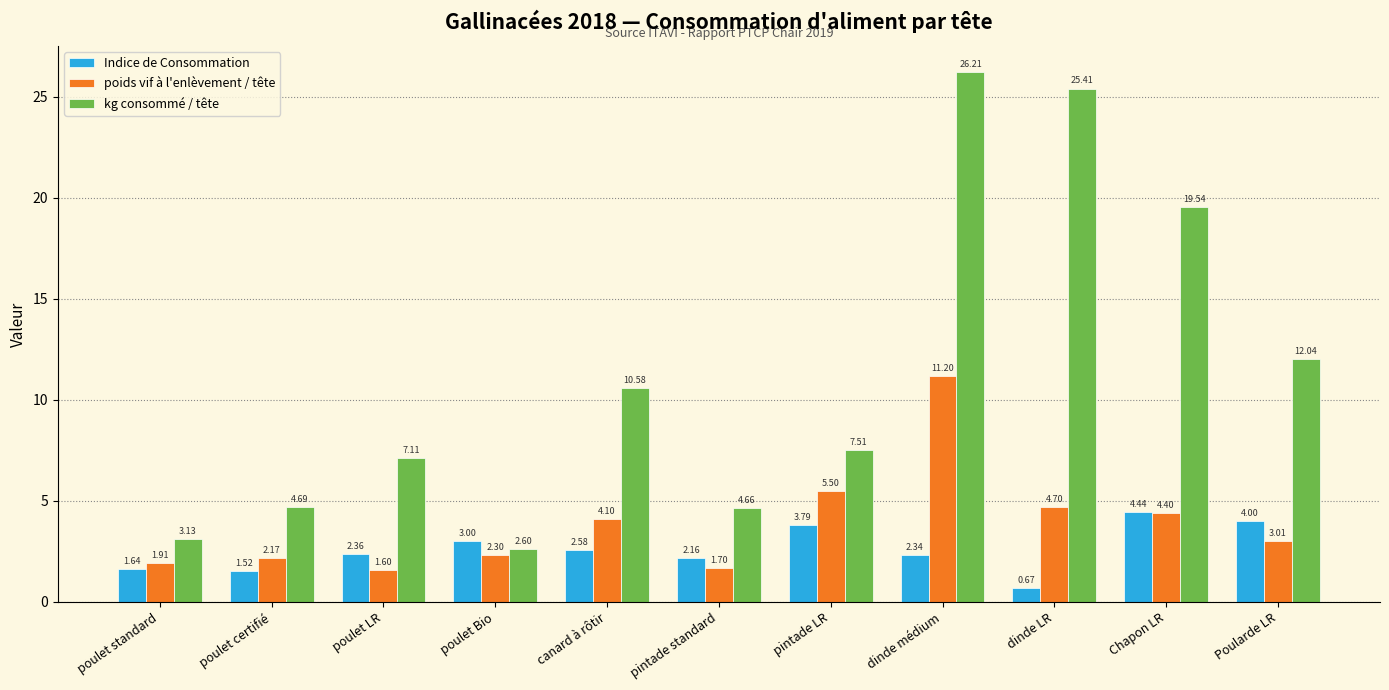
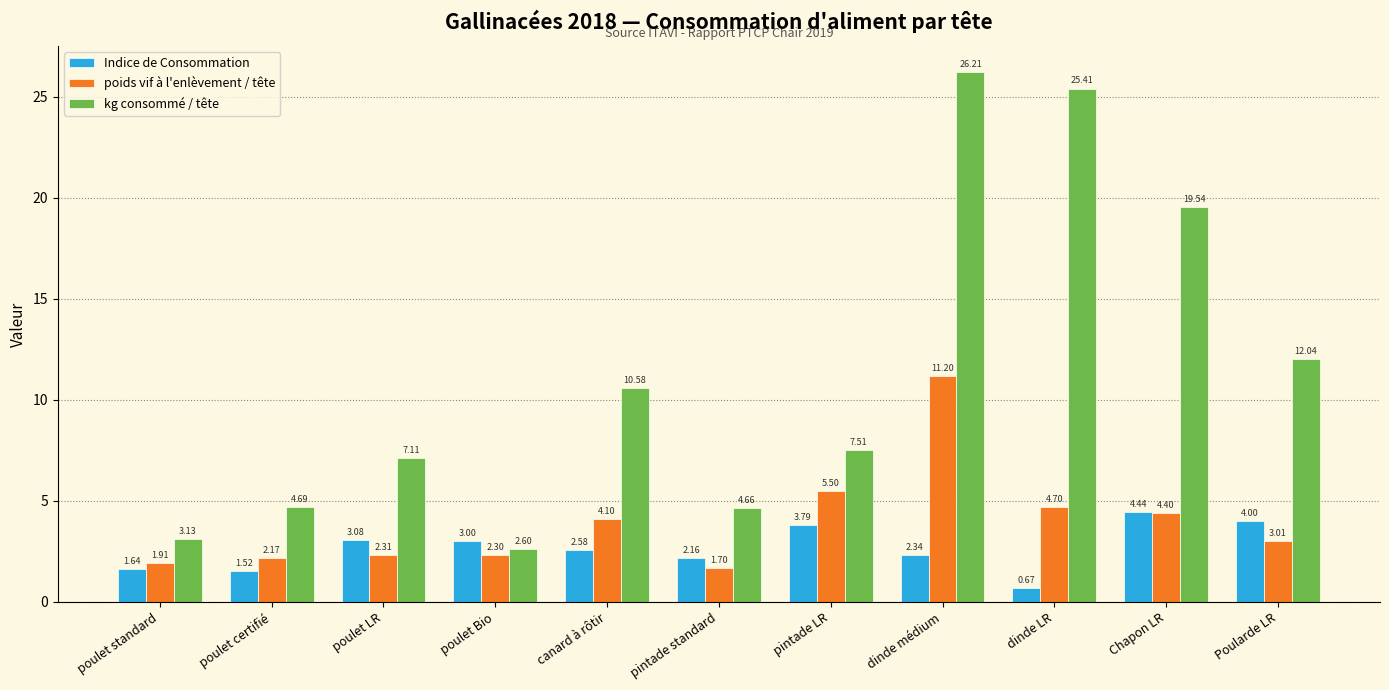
  {
    "Indice de Consommation": {
      "poulet standard": 1.64,
      "poulet certifié": 1.52,
-     "poulet LR": 2.36,
+     "poulet LR": 3.08,
      "poulet Bio": 3.00,
      "canard à rôtir": 2.58,
      "pintade standard": 2.16,
      "pintade LR": 3.79,
      "dinde médium": 2.34,
      "dinde LR": 0.67,
      "Chapon LR": 4.44,
      "Poularde LR": 4.00
    },
    "poids vif à l'enlèvement / tête": {
      "poulet standard": 1.91,
      "poulet certifié": 2.17,
-     "poulet LR": 1.60,
+     "poulet LR": 2.31,
      "poulet Bio": 2.30,
      "canard à rôtir": 4.10,
      "pintade standard": 1.70,
      "pintade LR": 5.50,
      "dinde médium": 11.20,
      "dinde LR": 4.70,
      "Chapon LR": 4.40,
      "Poularde LR": 3.01
    },
    "kg consommé / tête": {
      "poulet standard": 3.13,
      "poulet certifié": 4.69,
      "poulet LR": 7.11,
      "poulet Bio": 2.60,
      "canard à rôtir": 10.58,
      "pintade standard": 4.66,
      "pintade LR": 7.51,
      "dinde médium": 26.21,
      "dinde LR": 25.41,
      "Chapon LR": 19.54,
      "Poularde LR": 12.04
    }
  }
